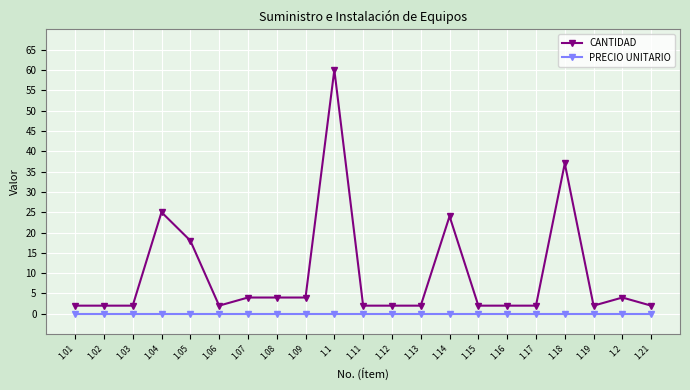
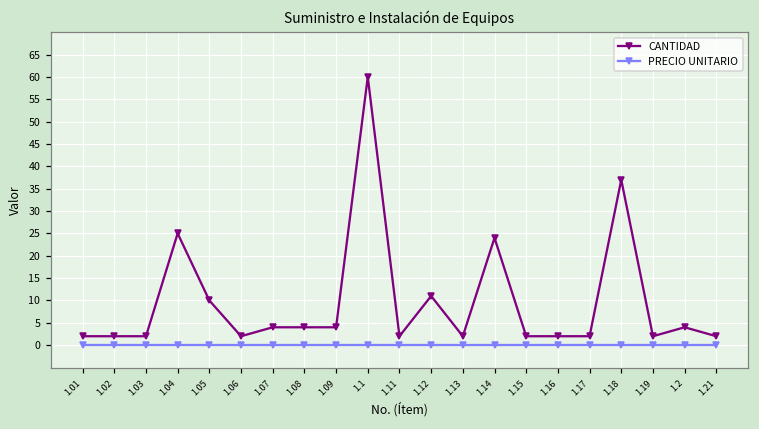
  {
    "CANTIDAD": {
      "1.01": 2,
      "1.02": 2,
      "1.03": 2,
      "1.04": 25,
-     "1.05": 18,
+     "1.05": 10,
      "1.06": 2,
      "1.07": 4,
      "1.08": 4,
      "1.09": 4,
      "1.1": 60,
      "1.11": 2,
-     "1.12": 2,
+     "1.12": 11,
      "1.13": 2,
      "1.14": 24,
      "1.15": 2,
      "1.16": 2,
      "1.17": 2,
      "1.18": 37,
      "1.19": 2,
      "1.2": 4,
      "1.21": 2
    },
    "PRECIO UNITARIO": {
      "1.01": 0,
      "1.02": 0,
      "1.03": 0,
      "1.04": 0,
      "1.05": 0,
      "1.06": 0,
      "1.07": 0,
      "1.08": 0,
      "1.09": 0,
      "1.1": 0,
      "1.11": 0,
      "1.12": 0,
      "1.13": 0,
      "1.14": 0,
      "1.15": 0,
      "1.16": 0,
      "1.17": 0,
      "1.18": 0,
      "1.19": 0,
      "1.2": 0,
      "1.21": 0
    }
  }
